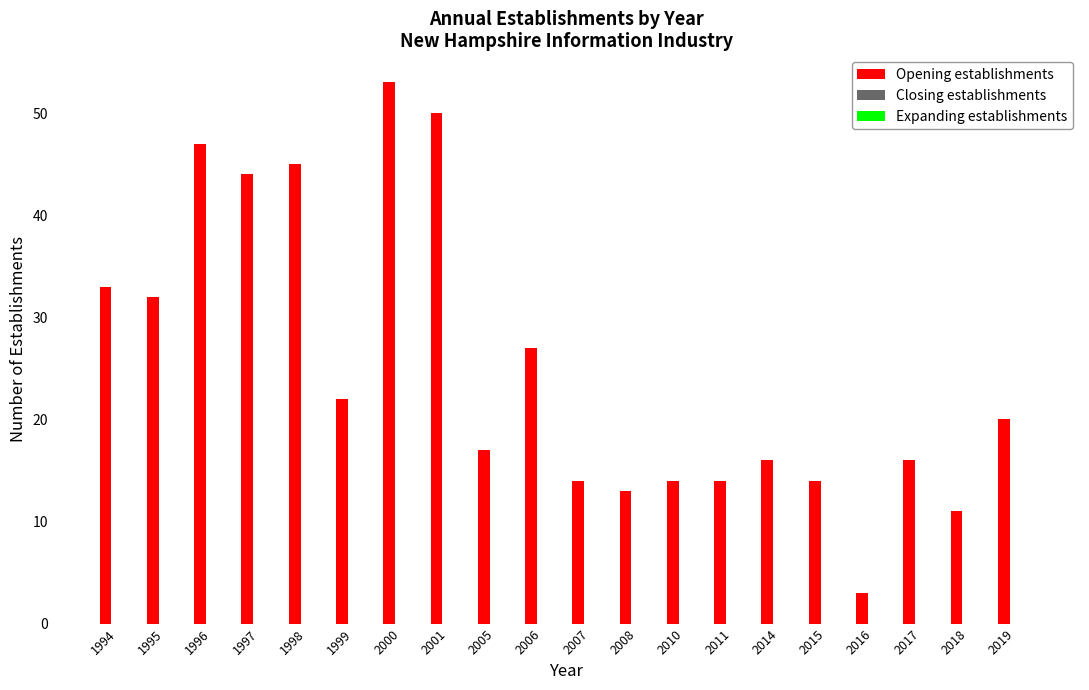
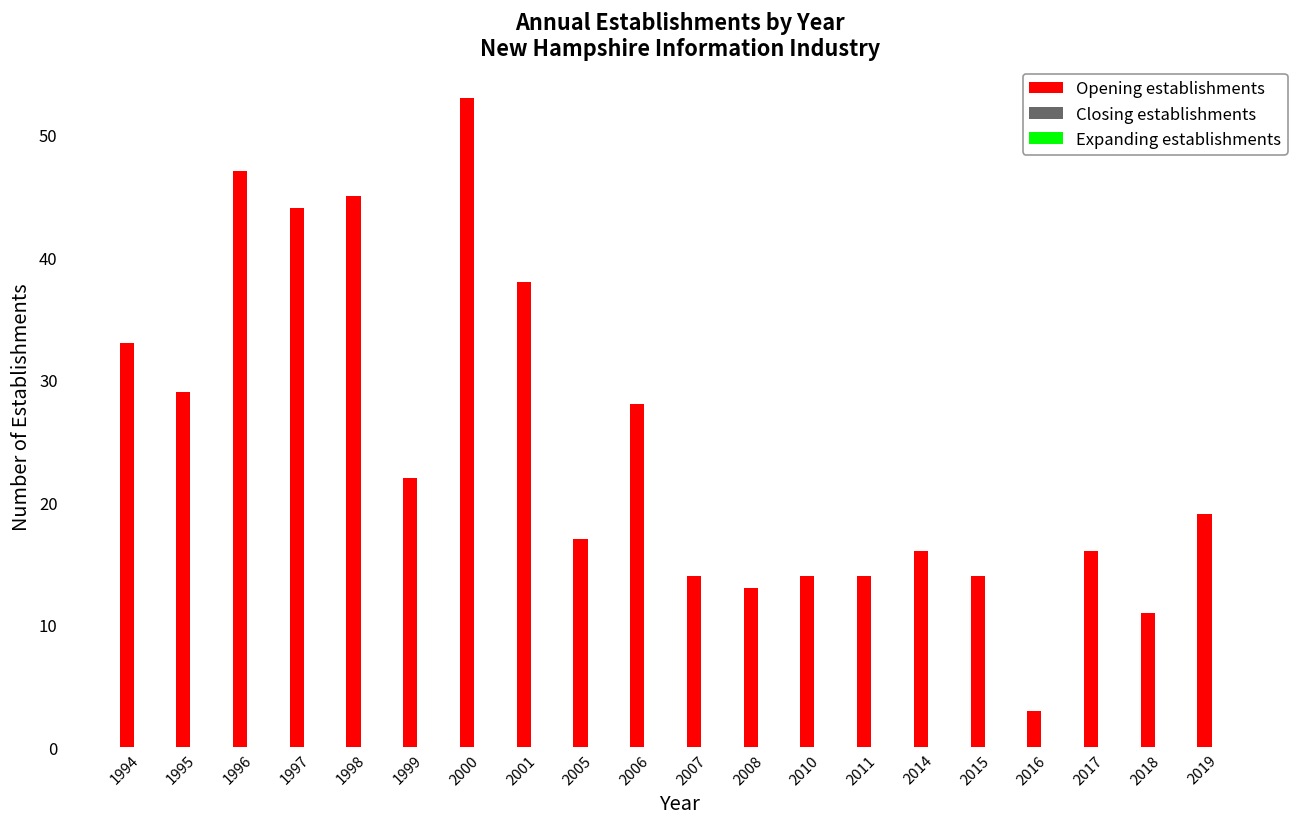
  {
    "Opening establishments": {
      "1994": 33,
-     "1995": 32,
+     "1995": 29,
      "1996": 47,
      "1997": 44,
      "1998": 45,
      "1999": 22,
      "2000": 53,
-     "2001": 50,
+     "2001": 38,
      "2005": 17,
-     "2006": 27,
+     "2006": 28,
      "2007": 14,
      "2008": 13,
      "2010": 14,
      "2011": 14,
      "2014": 16,
      "2015": 14,
      "2016": 3,
      "2017": 16,
      "2018": 11,
-     "2019": 20
+     "2019": 19
    },
    "Closing establishments": {
      "1994": 0,
      "1995": 0,
      "1996": 0,
      "1997": 0,
      "1998": 0,
      "1999": 0,
      "2000": 0,
      "2001": 0,
      "2005": 0,
      "2006": 0,
      "2007": 0,
      "2008": 0,
      "2010": 0,
      "2011": 0,
      "2014": 0,
      "2015": 0,
      "2016": 0,
      "2017": 0,
      "2018": 0,
      "2019": 0
    },
    "Expanding establishments": {
      "1994": 0,
      "1995": 0,
      "1996": 0,
      "1997": 0,
      "1998": 0,
      "1999": 0,
      "2000": 0,
      "2001": 0,
      "2005": 0,
      "2006": 0,
      "2007": 0,
      "2008": 0,
      "2010": 0,
      "2011": 0,
      "2014": 0,
      "2015": 0,
      "2016": 0,
      "2017": 0,
      "2018": 0,
      "2019": 0
    }
  }
